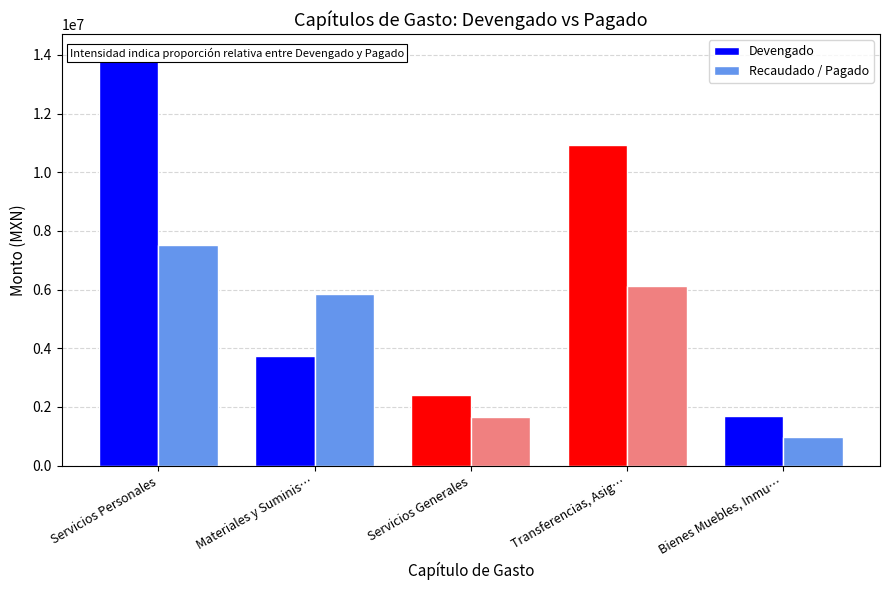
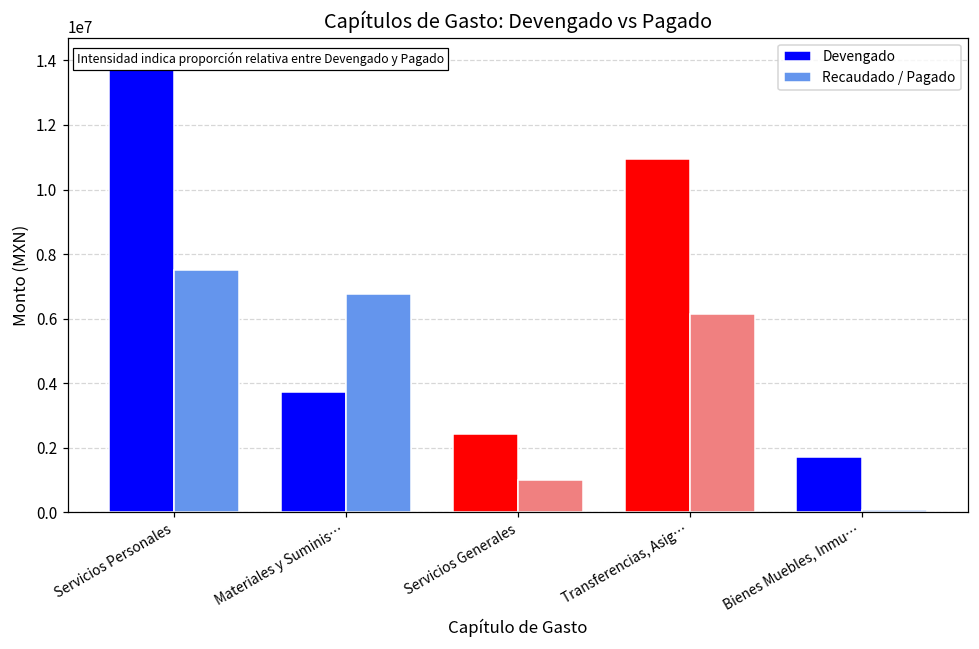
  {
    "Devengado": {
      "Materiales y Suminis…": 3700000,
      "Servicios Generales": 2400000,
      "Transferencias, Asig…": 10900000,
      "Bienes Muebles, Inmu…": 1700000
    },
    "Recaudado / Pagado": {
      "Servicios Personales": 7500000,
-     "Materiales y Suminis…": 5800000,
-     "Servicios Generales": 1700000,
+     "Materiales y Suminis…": 6800000,
+     "Servicios Generales": 1000000,
      "Transferencias, Asig…": 6100000,
-     "Bienes Muebles, Inmu…": 1000000
+     "Bienes Muebles, Inmu…": 100000
    }
  }
